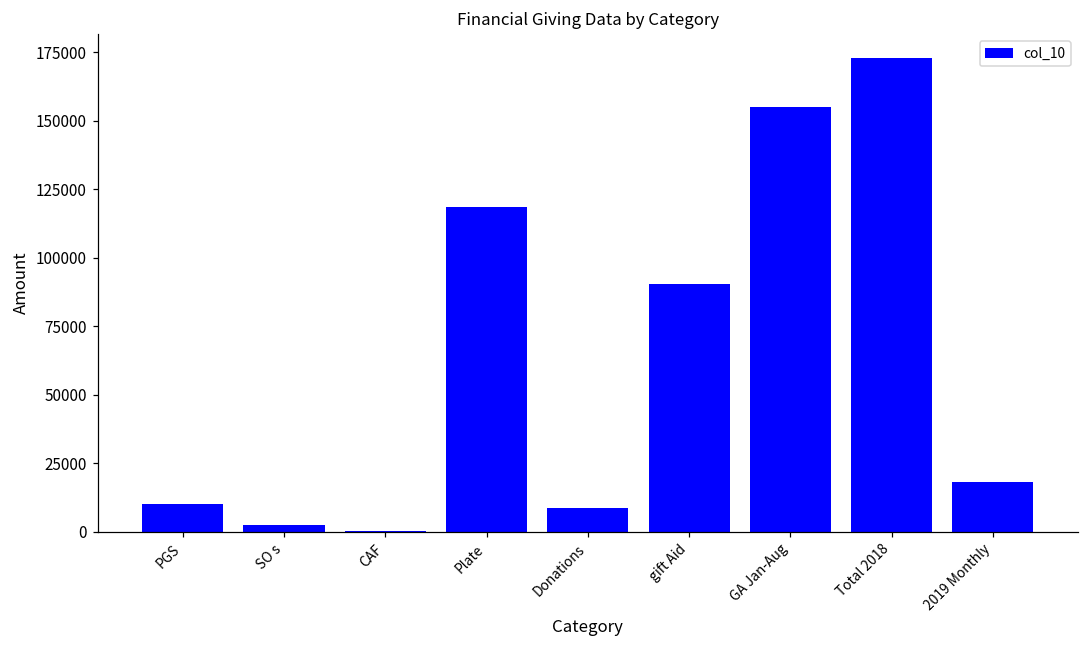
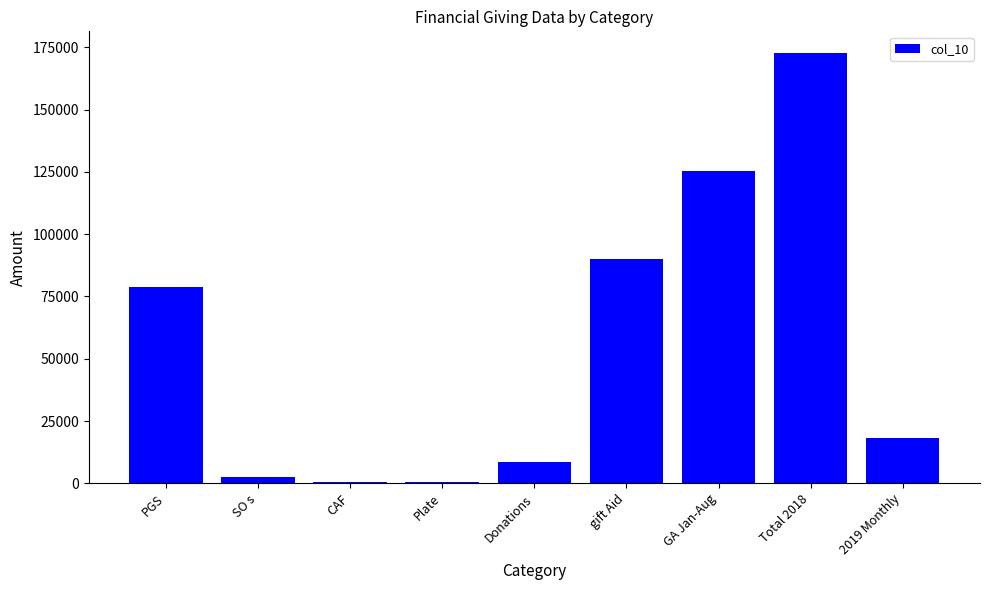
  {
-   "PGS": 10000,
+   "PGS": 79000,
    "SO s": 3000,
-   "Plate": 118000,
+   "Plate": 1000,
    "Donations": 9000,
    "gift Aid": 90000,
-   "GA Jan-Aug": 155000,
+   "GA Jan-Aug": 125000,
    "Total 2018": 173000,
    "2019 Monthly": 18000
  }
